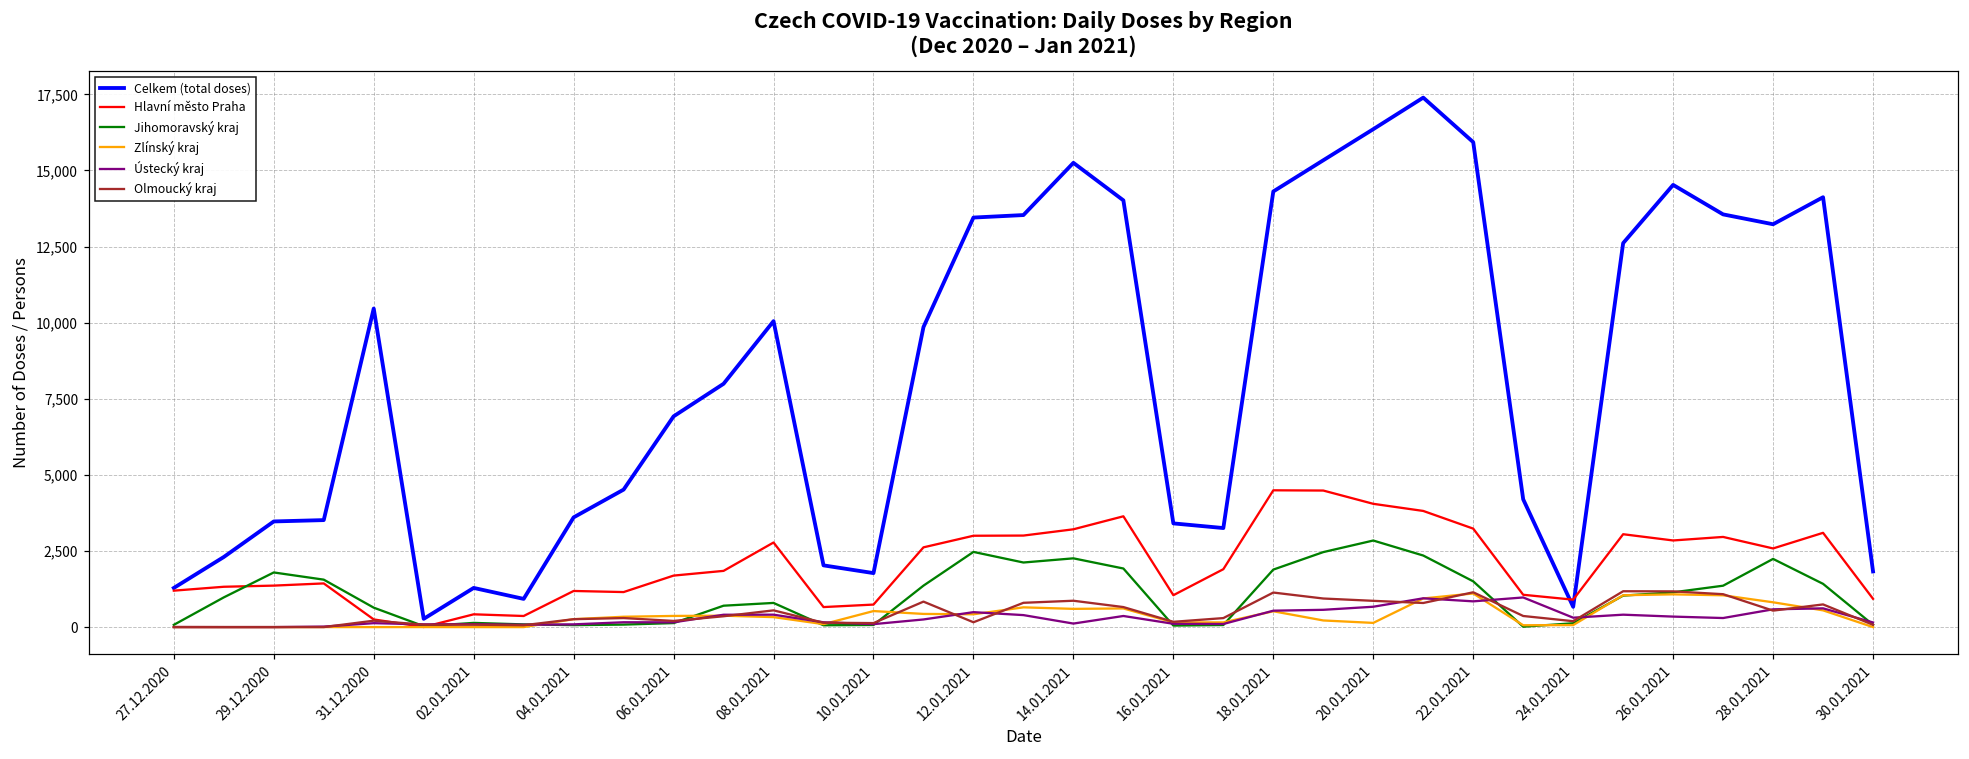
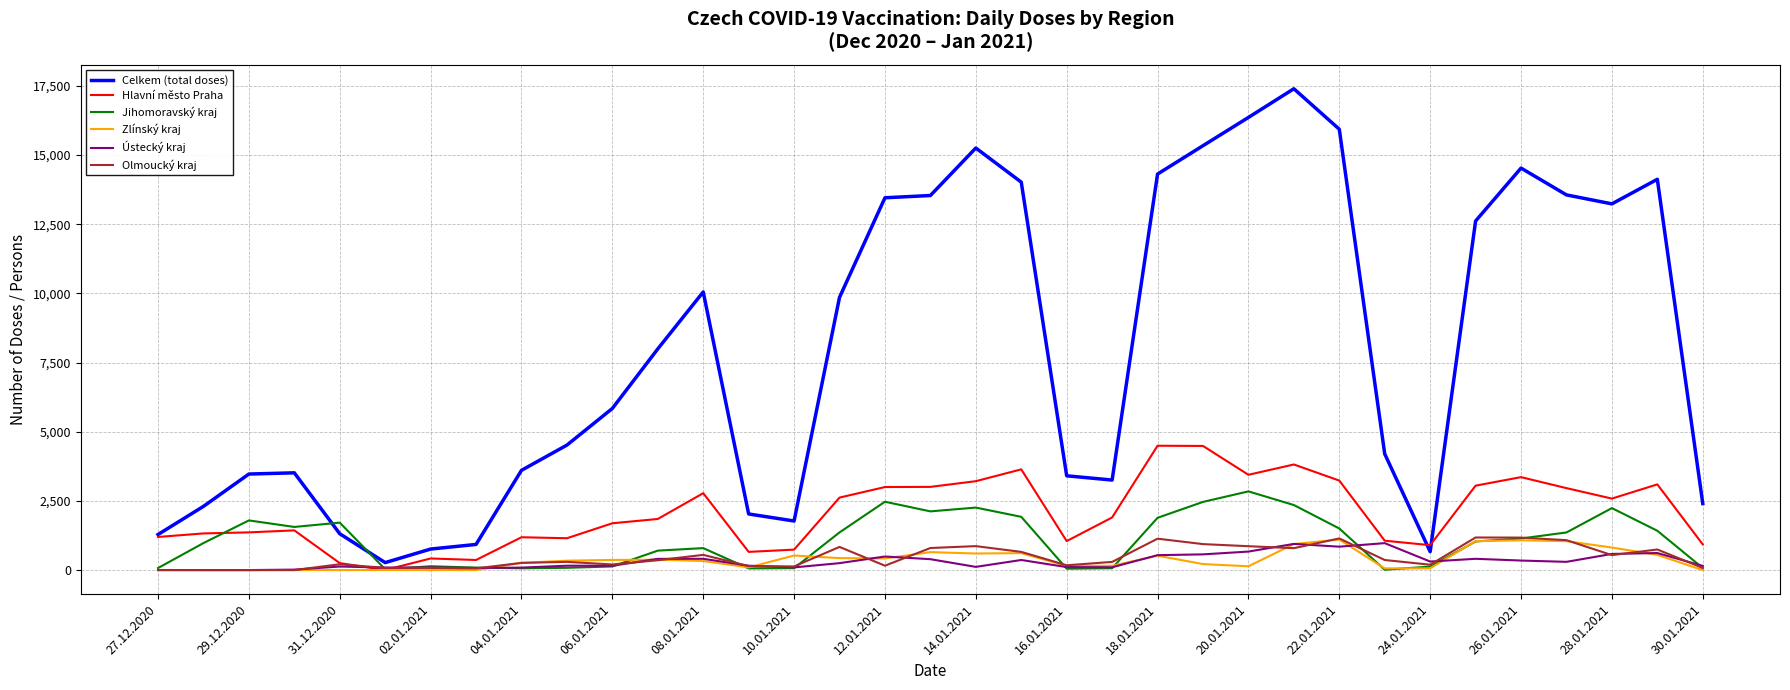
  {
    "Celkem (total doses)": {
      "29.12.2020": "3,500",
-     "31.12.2020": "10,500",
-     "02.01.2021": "1,300",
+     "31.12.2020": "1,300",
+     "02.01.2021": "800",
      "04.01.2021": "3,600",
-     "06.01.2021": "6,900",
+     "06.01.2021": "5,800",
      "08.01.2021": "10,100",
      "10.01.2021": "1,800",
      "12.01.2021": "13,500",
      "14.01.2021": "15,300",
      "16.01.2021": "3,400",
      "18.01.2021": "14,300",
      "20.01.2021": "16,400",
      "22.01.2021": "15,900",
      "24.01.2021": "700",
      "26.01.2021": "14,500",
      "28.01.2021": "13,200",
-     "30.01.2021": "1,800"
+     "30.01.2021": "2,400"
    },
    "Hlavní město Praha": {
      "29.12.2020": "1,400",
      "02.01.2021": "400",
      "04.01.2021": "1,200",
      "06.01.2021": "1,700",
      "08.01.2021": "2,800",
      "10.01.2021": "700",
      "12.01.2021": "3,000",
      "14.01.2021": "3,200",
      "16.01.2021": "1,000",
      "18.01.2021": "4,500",
-     "20.01.2021": "4,100",
+     "20.01.2021": "3,400",
      "22.01.2021": "3,200",
      "24.01.2021": "900",
-     "26.01.2021": "2,800",
+     "26.01.2021": "3,400",
      "28.01.2021": "2,600",
      "30.01.2021": "900"
    },
    "Jihomoravský kraj": {
      "29.12.2020": "1,800",
-     "31.12.2020": "600",
+     "31.12.2020": "1,700",
      "08.01.2021": "800",
      "12.01.2021": "2,500",
      "14.01.2021": "2,300",
      "18.01.2021": "1,900",
      "20.01.2021": "2,800",
      "22.01.2021": "1,500",
      "28.01.2021": "2,200"
    },
    "Zlínský kraj": {
      "31.12.2020": "0",
      "06.01.2021": "400",
      "10.01.2021": "500",
      "14.01.2021": "600",
      "20.01.2021": "100",
      "28.01.2021": "800"
    },
    "Ústecký kraj": {
      "14.01.2021": "100",
      "20.01.2021": "700",
      "22.01.2021": "800",
      "24.01.2021": "300",
      "26.01.2021": "300"
    },
    "Olmoucký kraj": {
      "08.01.2021": "600",
      "12.01.2021": "200",
      "14.01.2021": "900",
      "18.01.2021": "1,100",
      "20.01.2021": "900"
    }
  }
